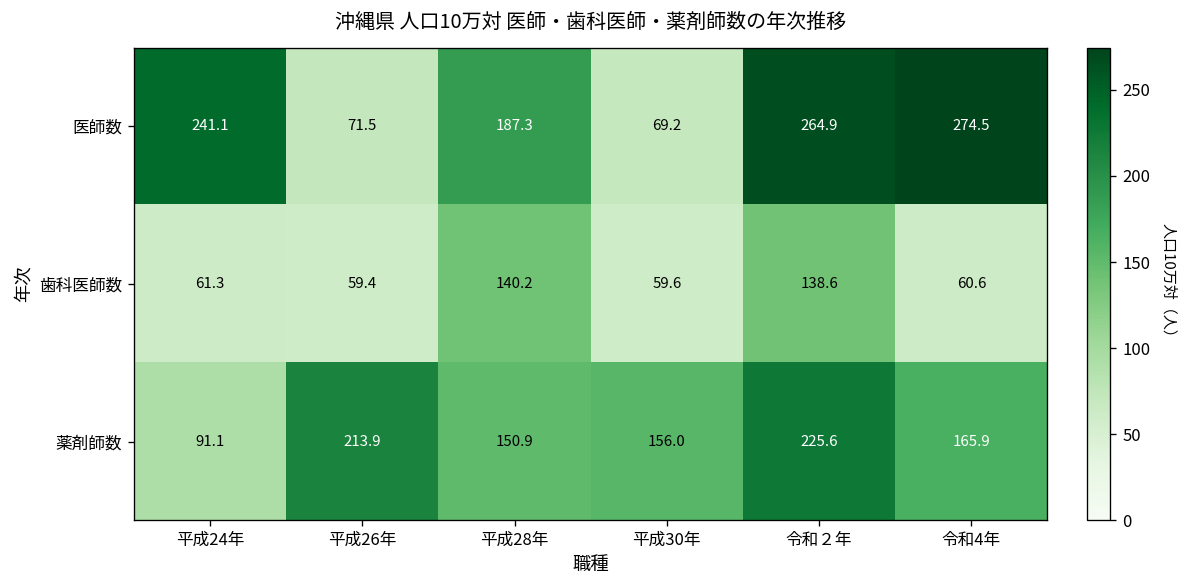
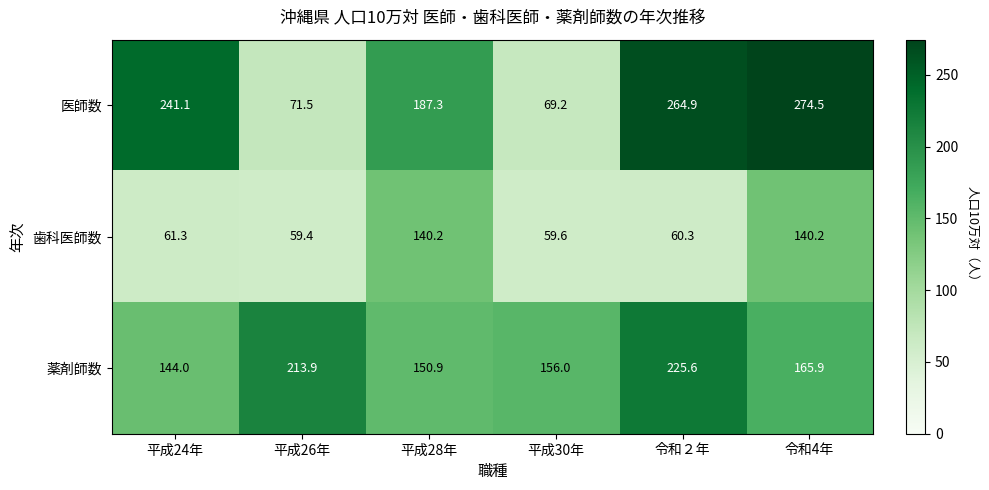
  {
    "医師数": {
      "平成24年": 241.1,
      "平成26年": 71.5,
      "平成28年": 187.3,
      "平成30年": 69.2,
      "令和２年": 264.9,
      "令和4年": 274.5
    },
    "歯科医師数": {
      "平成24年": 61.3,
      "平成26年": 59.4,
      "平成28年": 140.2,
      "平成30年": 59.6,
-     "令和２年": 138.6,
-     "令和4年": 60.6
+     "令和２年": 60.3,
+     "令和4年": 140.2
    },
    "薬剤師数": {
-     "平成24年": 91.1,
+     "平成24年": 144.0,
      "平成26年": 213.9,
      "平成28年": 150.9,
      "平成30年": 156.0,
      "令和２年": 225.6,
      "令和4年": 165.9
    }
  }
